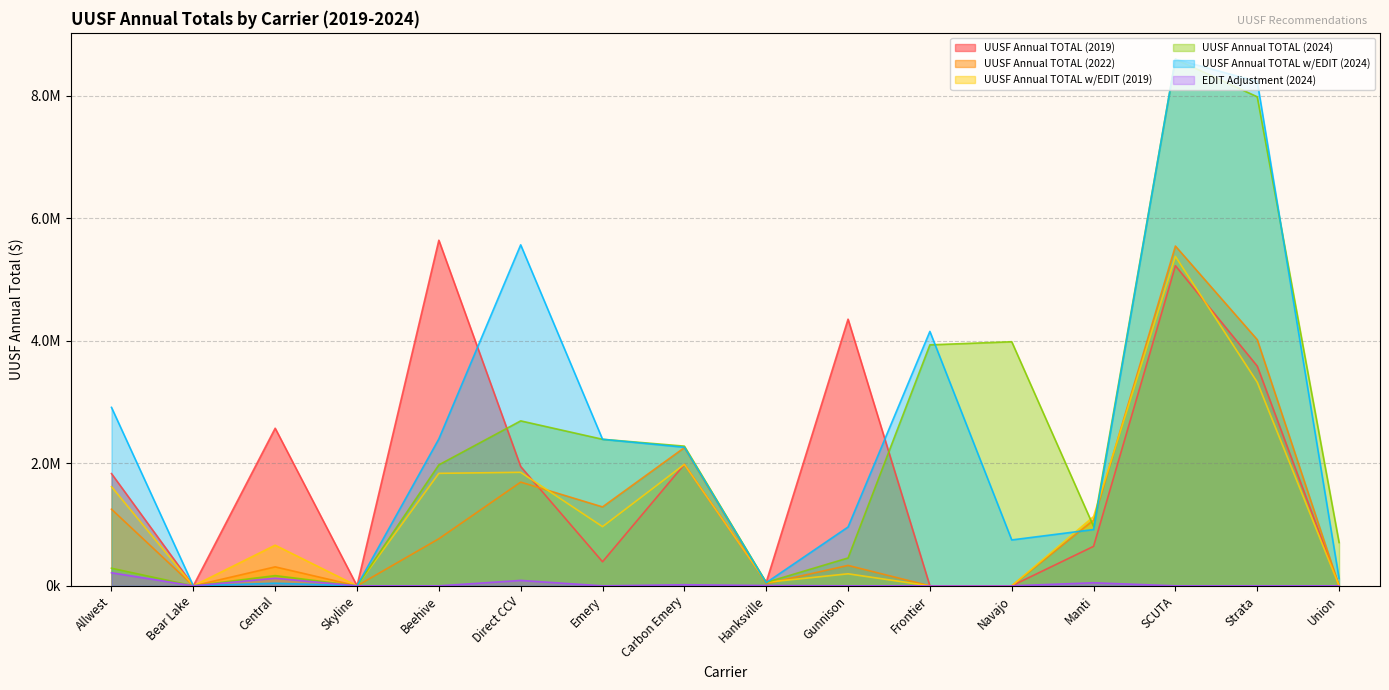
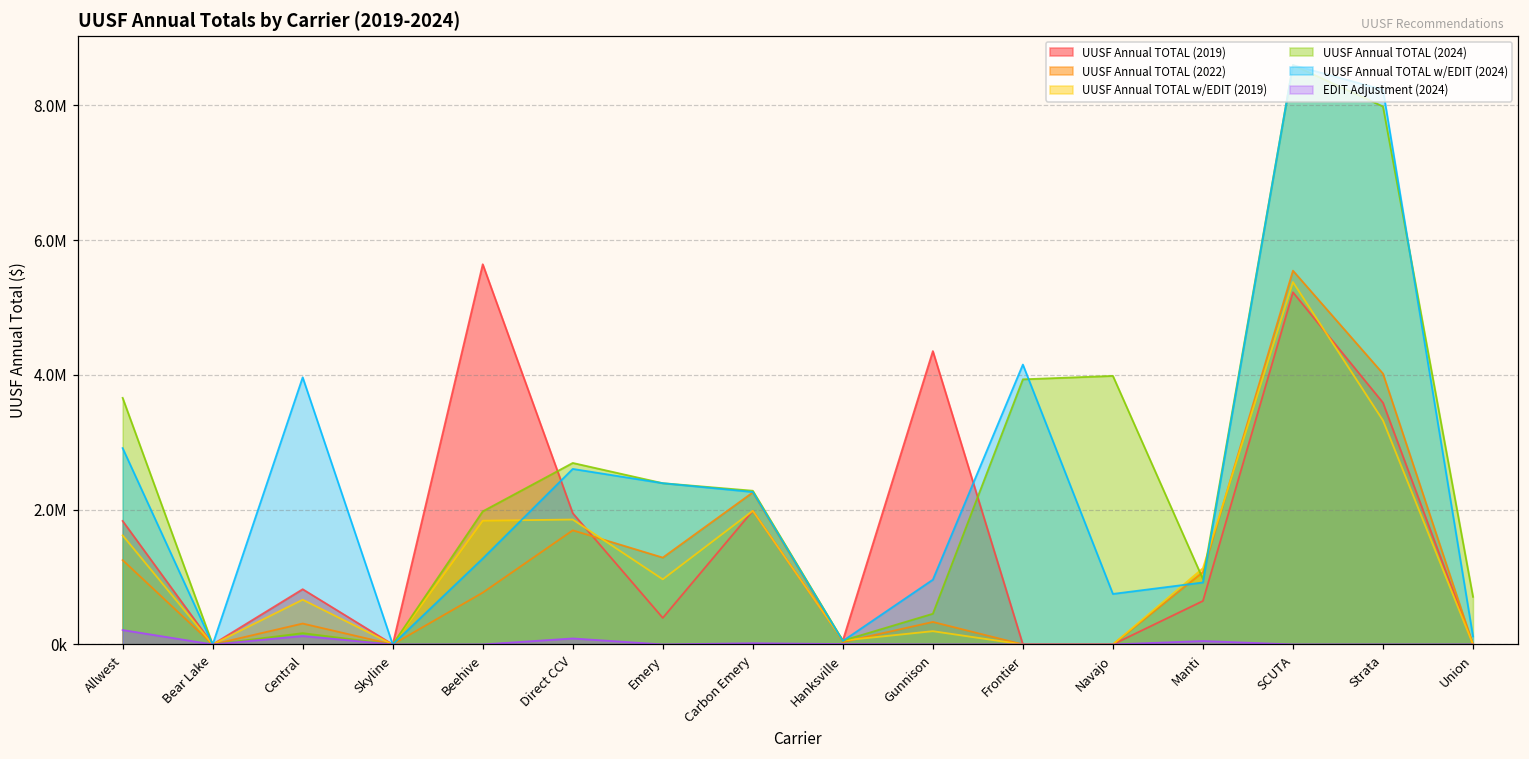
  {
    "UUSF Annual TOTAL (2019)": {
      "Allwest": 1800000,
-     "Central": 2600000,
+     "Central": 800000,
      "Beehive": 5600000,
      "Direct CCV": 1900000,
      "Emery": 400000,
      "Gunnison": 4400000,
      "Manti": 600000,
      "SCUTA": 5200000,
      "Strata": 3600000
    },
    "UUSF Annual TOTAL (2024)": {
-     "Allwest": 300000,
+     "Allwest": 3700000,
      "Central": 200000,
      "Beehive": 2000000,
      "Direct CCV": 2700000,
      "Gunnison": 500000,
      "Frontier": 3900000,
      "Navajo": 4000000,
      "Manti": 1000000,
      "Strata": 8000000,
      "Union": 700000
    },
    "UUSF Annual TOTAL w/EDIT (2024)": {
      "Allwest": 2900000,
-     "Central": 0,
-     "Beehive": 2400000,
-     "Direct CCV": 5600000,
+     "Central": 4000000,
+     "Beehive": 1300000,
+     "Direct CCV": 2600000,
      "Gunnison": 1000000,
      "Frontier": 4200000,
      "Navajo": 700000,
      "Manti": 900000,
      "Union": 100000
    },
    "EDIT Adjustment (2024)": {
      "Allwest": 200000,
      "Central": 100000,
      "Beehive": 0,
      "Direct CCV": 100000,
      "Emery": 0,
      "Carbon Emery": 0,
      "Gunnison": 0,
      "Manti": 100000,
      "SCUTA": 0,
      "Strata": 0
    }
  }
